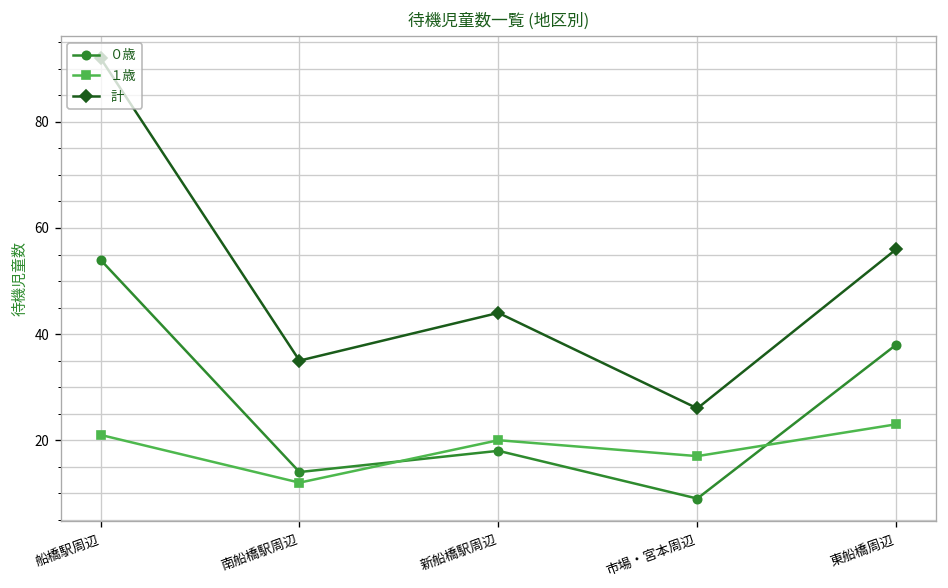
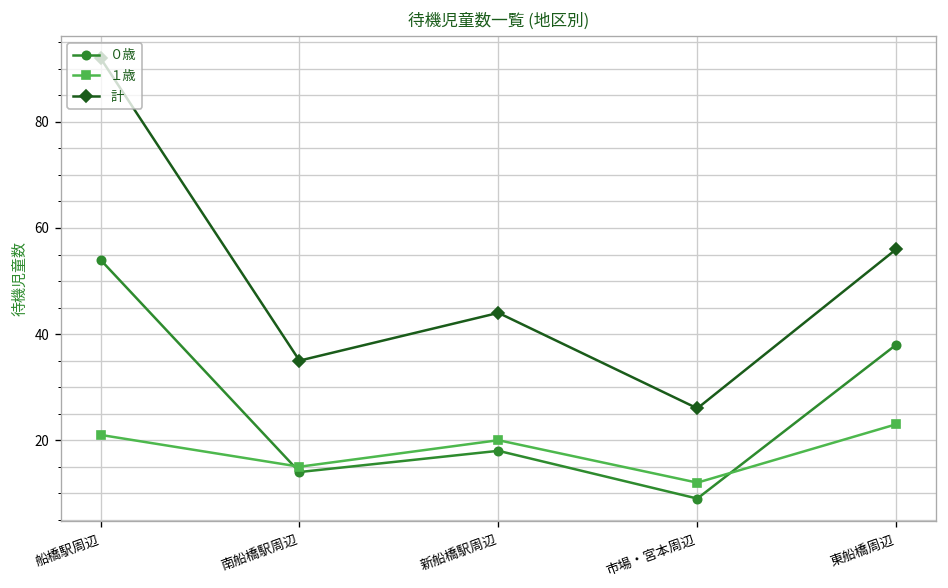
  {
    "１歳": {
      "船橋駅周辺": 21,
-     "南船橋駅周辺": 12,
+     "南船橋駅周辺": 15,
      "新船橋駅周辺": 20,
-     "市場・宮本周辺": 17,
+     "市場・宮本周辺": 12,
      "東船橋周辺": 23
    }
  }
